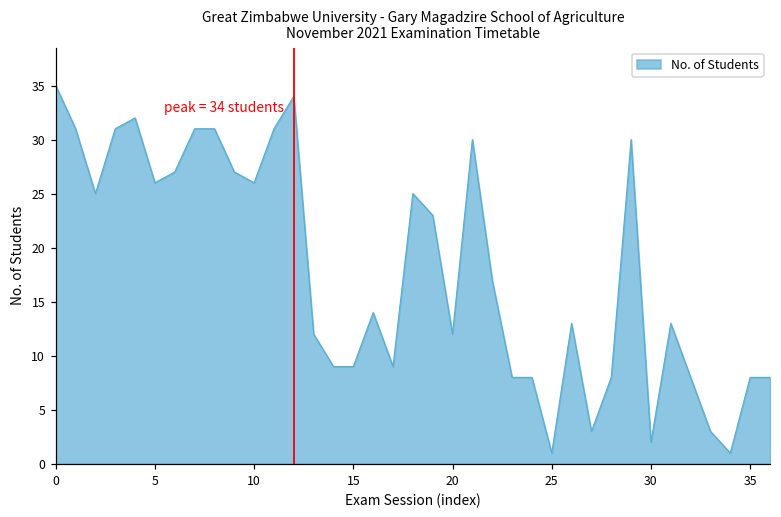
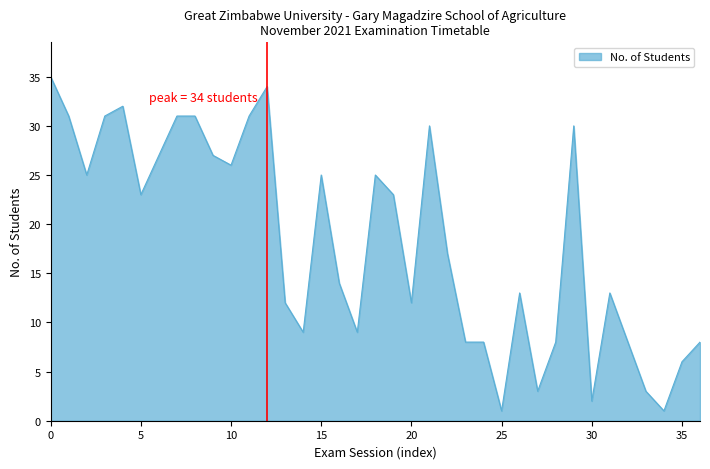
  {
    "0": 35,
-   "5": 26,
+   "5": 23,
    "10": 26,
-   "15": 9,
+   "15": 25,
    "20": 12,
    "25": 1,
    "30": 2,
-   "35": 8
+   "35": 6
  }
